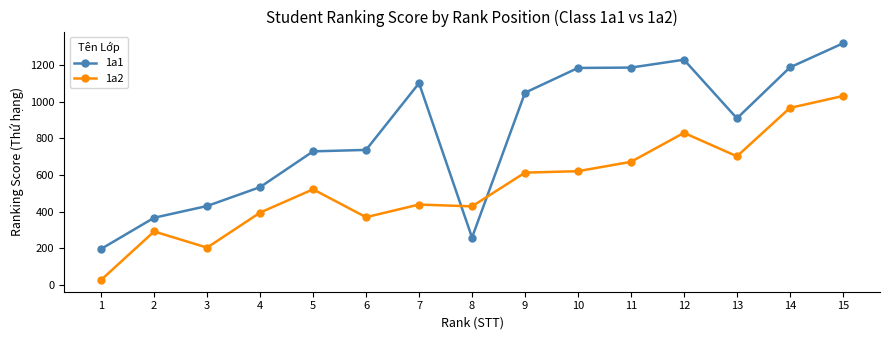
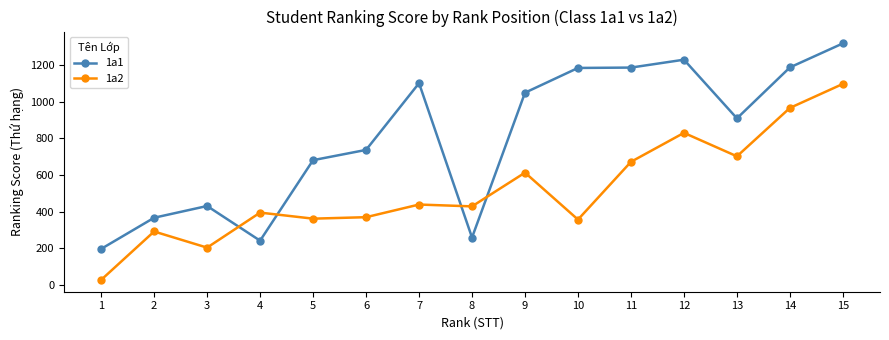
  {
    "1a1": {
      "1": 200,
      "2": 370,
      "3": 430,
-     "4": 530,
-     "5": 730,
+     "4": 240,
+     "5": 680,
      "6": 740,
      "7": 1100,
      "8": 260,
      "9": 1050,
      "10": 1180,
      "11": 1190,
      "12": 1230,
      "13": 910,
      "14": 1190,
      "15": 1320
    },
    "1a2": {
      "1": 30,
      "2": 290,
      "3": 200,
      "4": 400,
-     "5": 520,
+     "5": 360,
      "6": 370,
      "7": 440,
      "8": 430,
      "9": 610,
-     "10": 620,
+     "10": 360,
      "11": 670,
      "12": 830,
      "13": 700,
      "14": 970,
-     "15": 1030
+     "15": 1100
    }
  }
